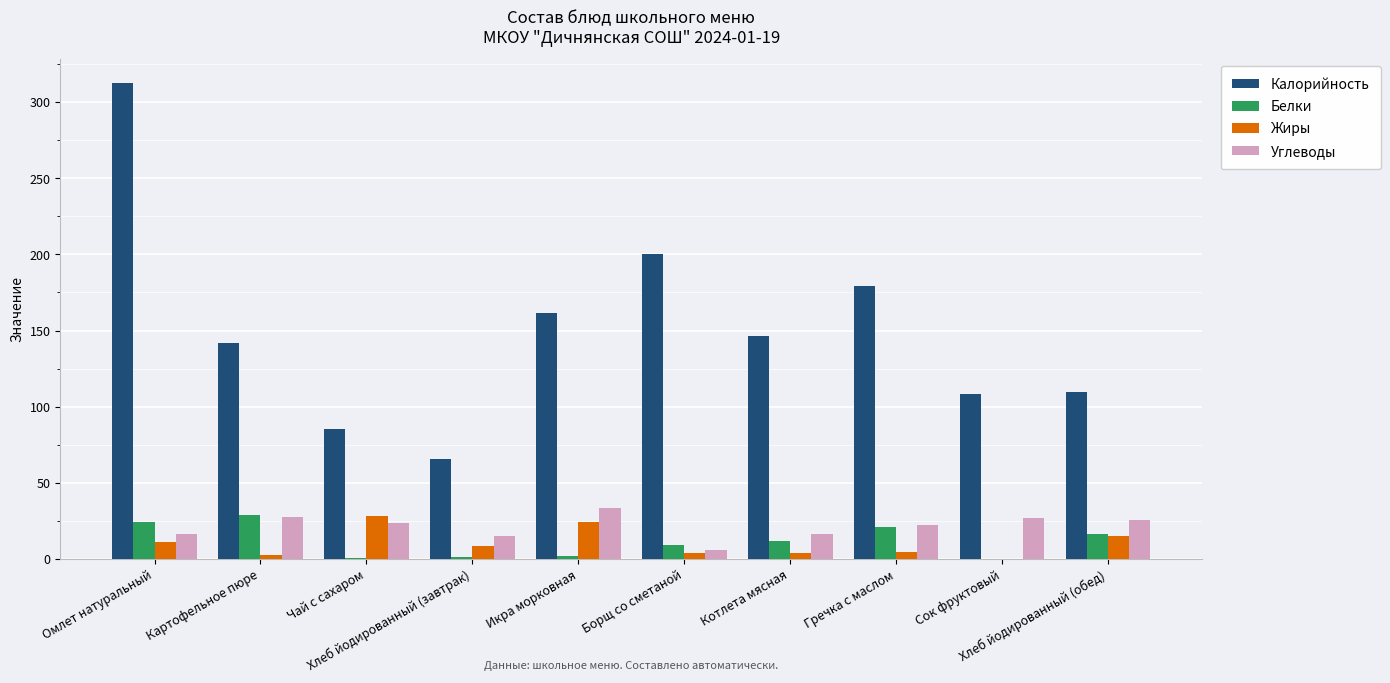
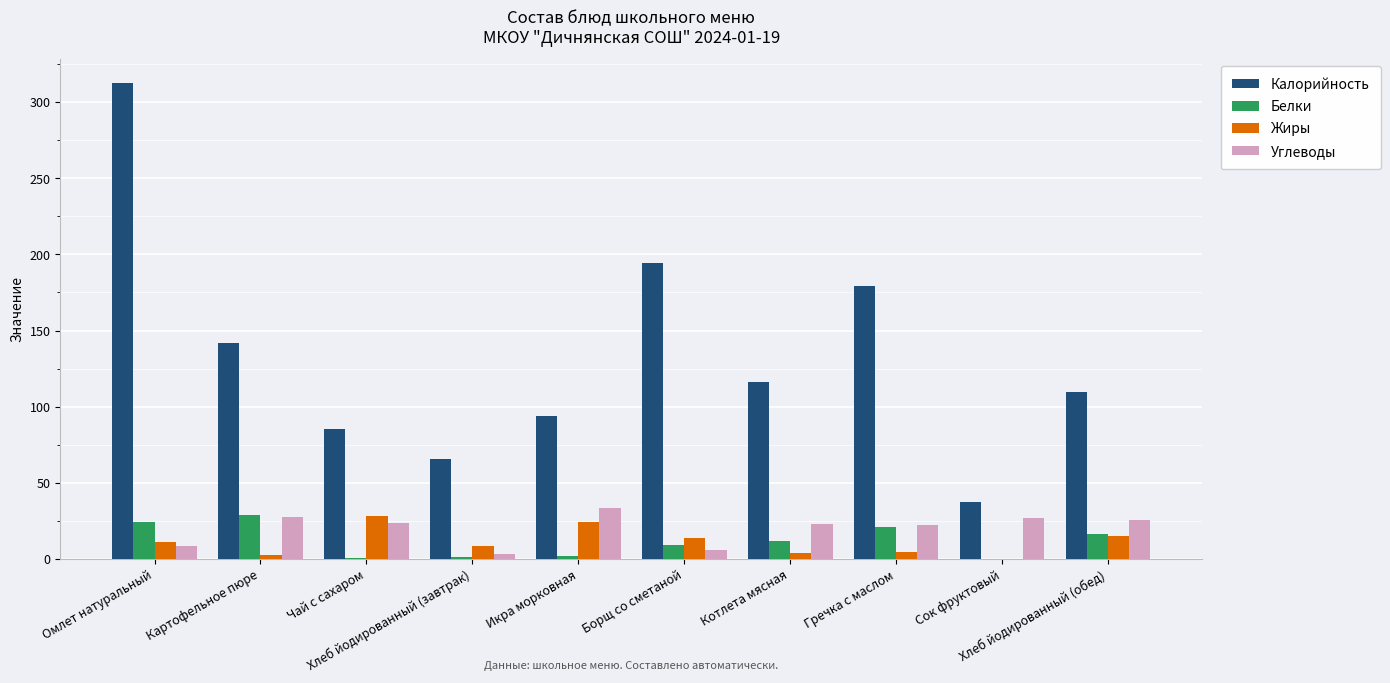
  {
    "Калорийность": {
      "Омлет натуральный": 313,
      "Картофельное пюре": 142,
      "Чай с сахаром": 85,
      "Хлеб йодированный (завтрак)": 65,
-     "Икра морковная": 162,
-     "Борщ со сметаной": 200,
-     "Котлета мясная": 147,
+     "Икра морковная": 94,
+     "Борщ со сметаной": 195,
+     "Котлета мясная": 116,
      "Гречка с маслом": 179,
-     "Сок фруктовый": 108,
+     "Сок фруктовый": 37,
      "Хлеб йодированный (обед)": 110
    },
    "Белки": {
      "Омлет натуральный": 24,
      "Картофельное пюре": 29,
      "Икра морковная": 2,
      "Борщ со сметаной": 9,
      "Котлета мясная": 12,
      "Гречка с маслом": 21,
      "Сок фруктовый": 0,
      "Хлеб йодированный (обед)": 16
    },
    "Жиры": {
      "Омлет натуральный": 11,
      "Картофельное пюре": 3,
      "Чай с сахаром": 28,
      "Хлеб йодированный (завтрак)": 9,
      "Икра морковная": 24,
-     "Борщ со сметаной": 4,
+     "Борщ со сметаной": 14,
      "Котлета мясная": 4,
      "Гречка с маслом": 5,
      "Сок фруктовый": 0,
      "Хлеб йодированный (обед)": 15
    },
    "Углеводы": {
-     "Омлет натуральный": 16,
+     "Омлет натуральный": 9,
      "Картофельное пюре": 28,
      "Чай с сахаром": 24,
-     "Хлеб йодированный (завтрак)": 15,
+     "Хлеб йодированный (завтрак)": 3,
      "Икра морковная": 33,
      "Борщ со сметаной": 6,
-     "Котлета мясная": 17,
+     "Котлета мясная": 23,
      "Гречка с маслом": 22,
      "Сок фруктовый": 27,
      "Хлеб йодированный (обед)": 26
    }
  }
